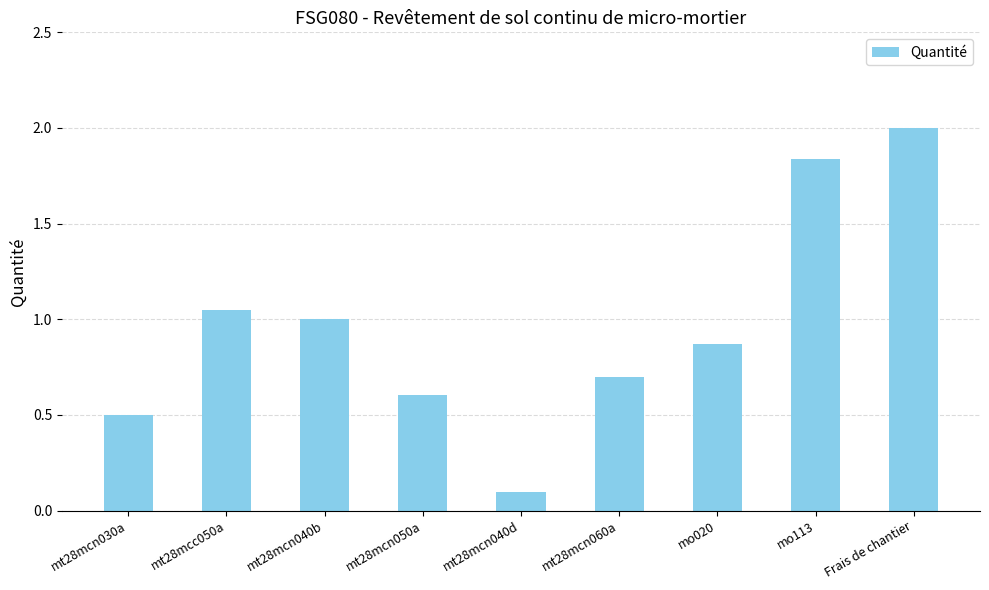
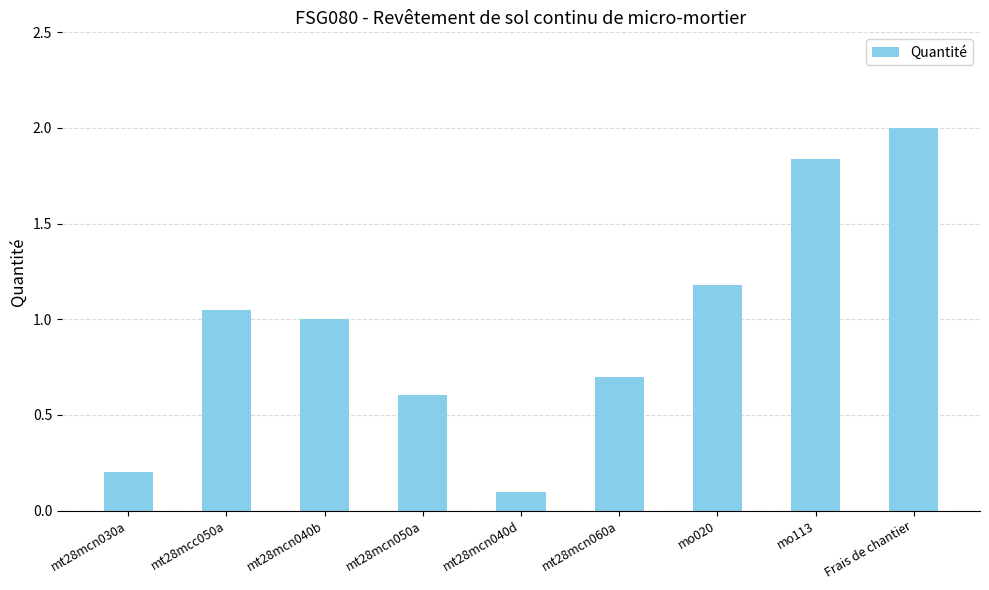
  {
-   "mt28mcn030a": 0.5,
+   "mt28mcn030a": 0.2,
    "mt28mcc050a": 1.05,
    "mt28mcn040b": 1.00,
    "mt28mcn050a": 0.60,
    "mt28mcn040d": 0.10,
    "mt28mcn060a": 0.70,
-   "mo020": 0.87,
+   "mo020": 1.18,
    "mo113": 1.84,
    "Frais de chantier": 2.00
  }
